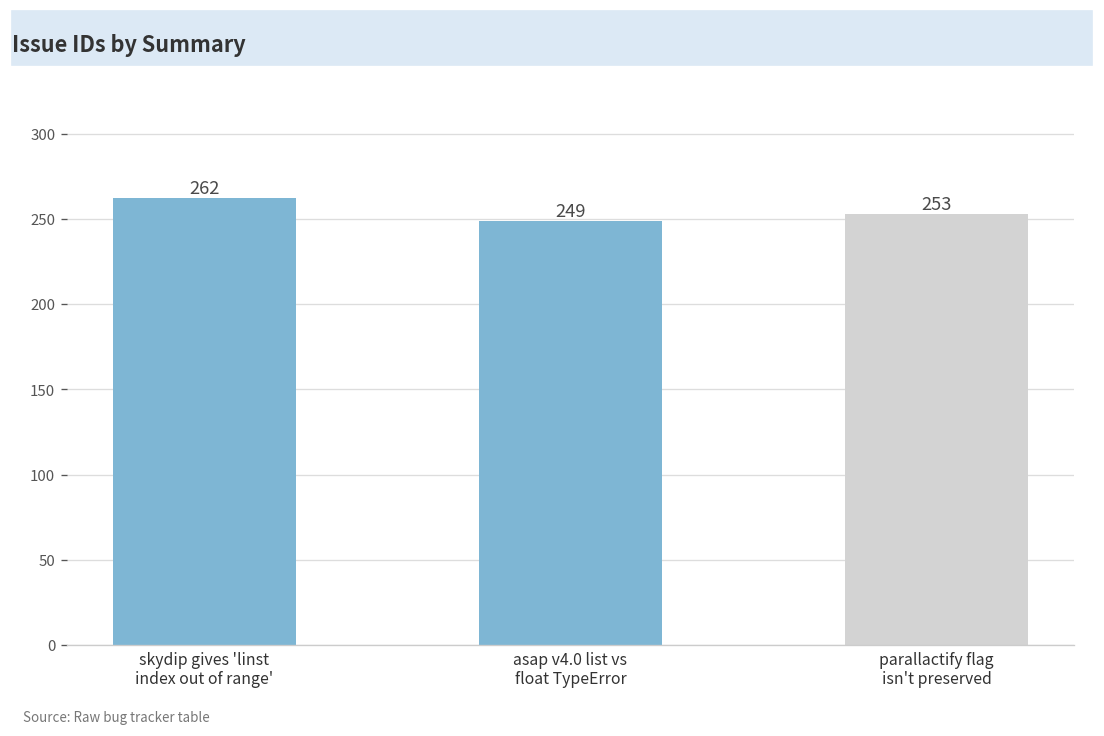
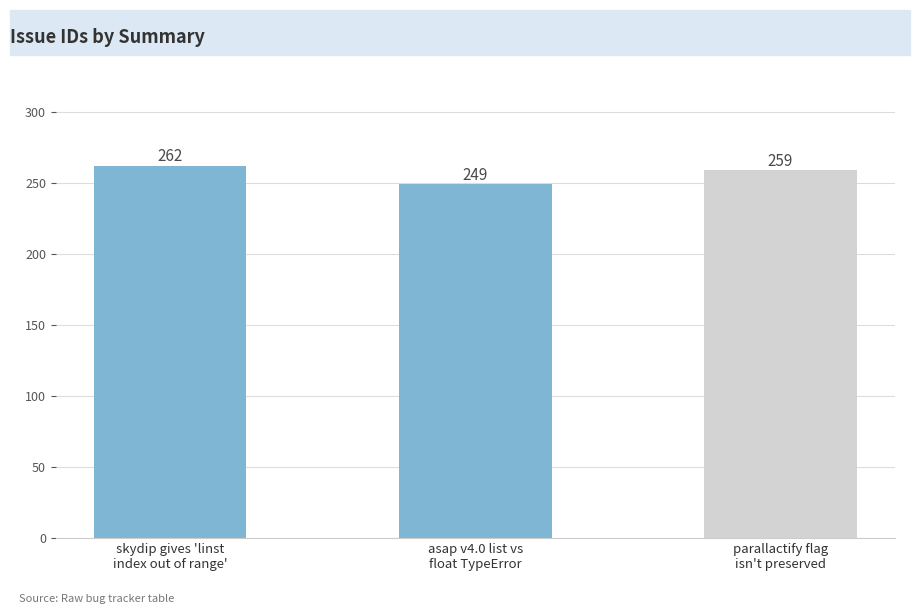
  {
    "skydip gives 'linst index out of range'": 262,
    "asap v4.0 list vs float TypeError": 249,
-   "parallactify flag isn't preserved": 253
+   "parallactify flag isn't preserved": 259
  }
